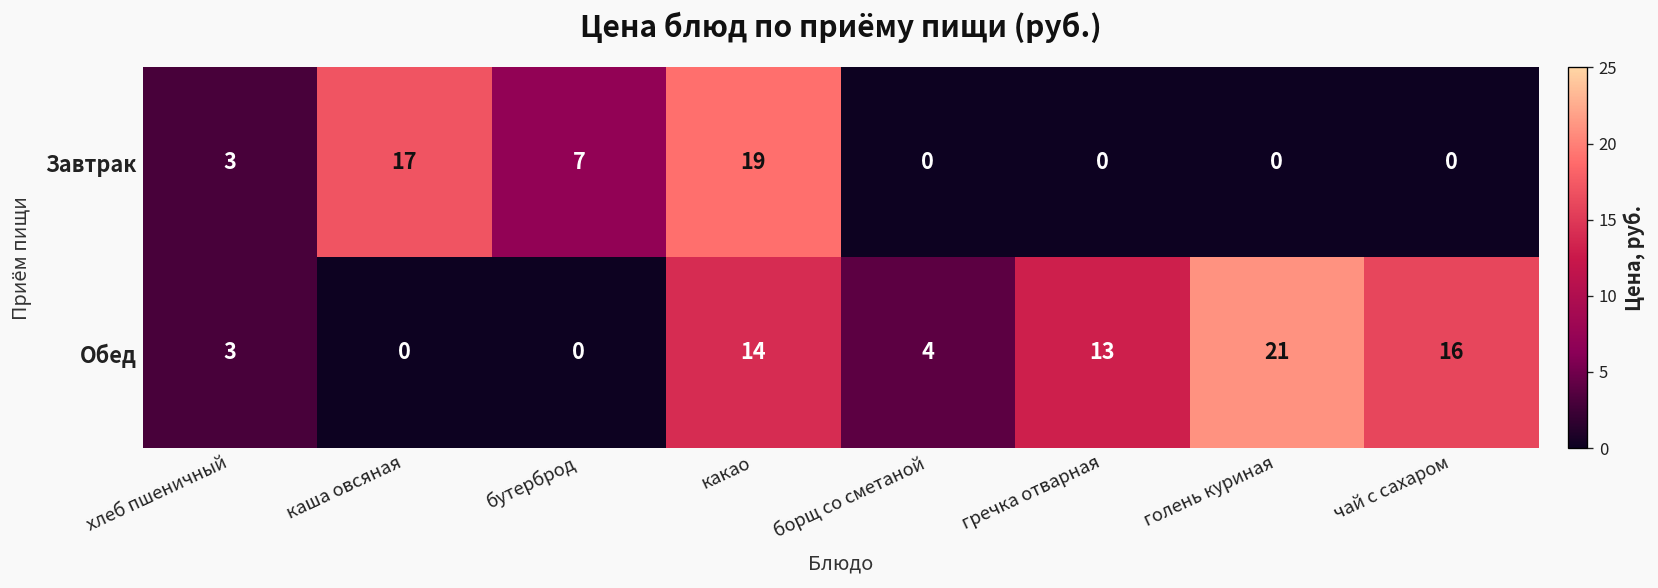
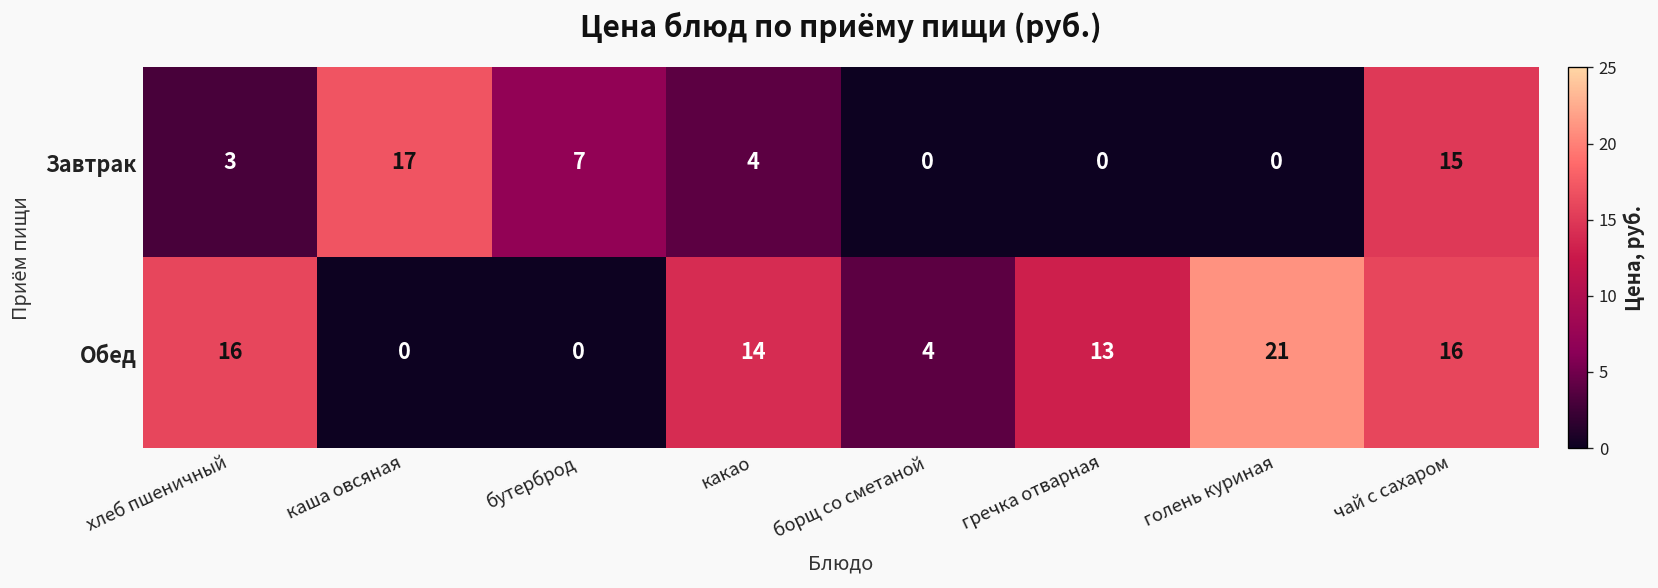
  {
    "Завтрак": {
      "хлеб пшеничный": 3,
      "каша овсяная": 17,
      "бутерброд": 7,
-     "какао": 19,
+     "какао": 4,
      "борщ со сметаной": 0,
      "гречка отварная": 0,
      "голень куриная": 0,
-     "чай с сахаром": 0
+     "чай с сахаром": 15
    },
    "Обед": {
-     "хлеб пшеничный": 3,
+     "хлеб пшеничный": 16,
      "каша овсяная": 0,
      "бутерброд": 0,
      "какао": 14,
      "борщ со сметаной": 4,
      "гречка отварная": 13,
      "голень куриная": 21,
      "чай с сахаром": 16
    }
  }
